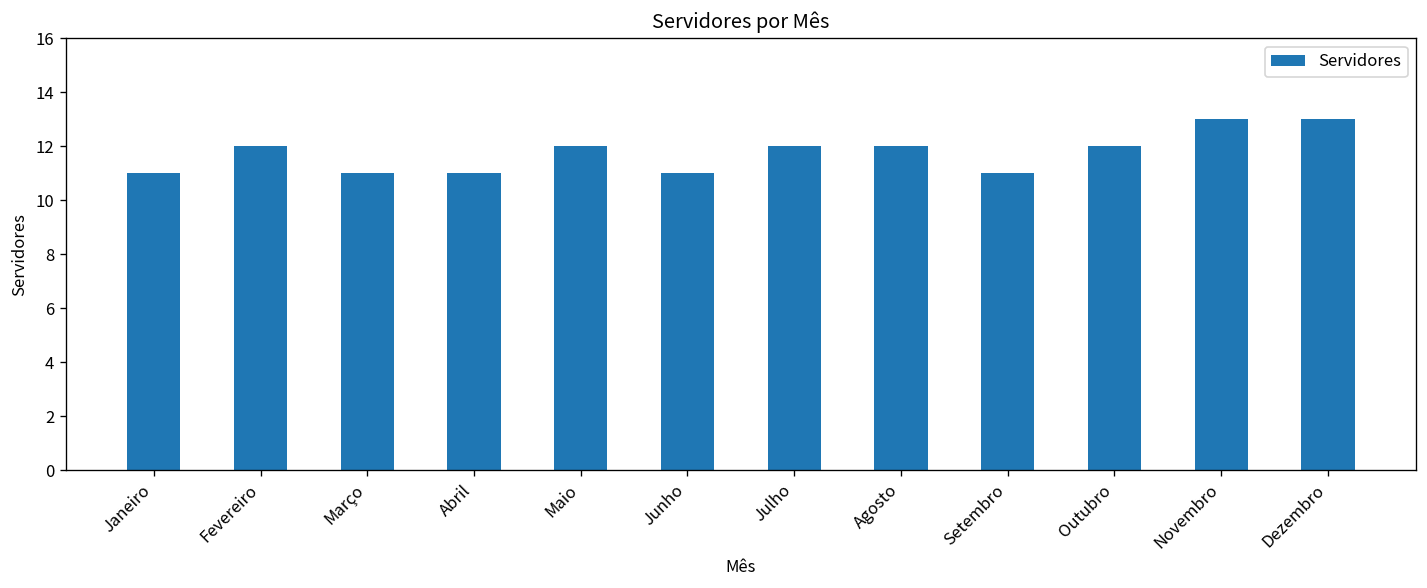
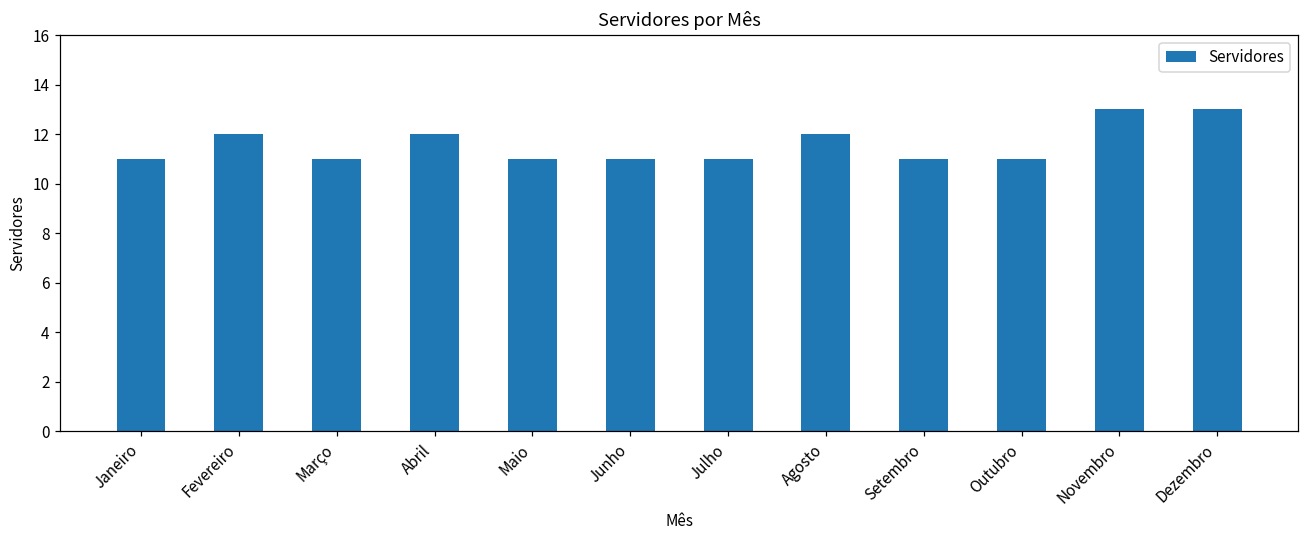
  {
    "Janeiro": 11,
    "Fevereiro": 12,
    "Março": 11,
-   "Abril": 11,
-   "Maio": 12,
+   "Abril": 12,
+   "Maio": 11,
    "Junho": 11,
-   "Julho": 12,
+   "Julho": 11,
    "Agosto": 12,
    "Setembro": 11,
-   "Outubro": 12,
+   "Outubro": 11,
    "Novembro": 13,
    "Dezembro": 13
  }
